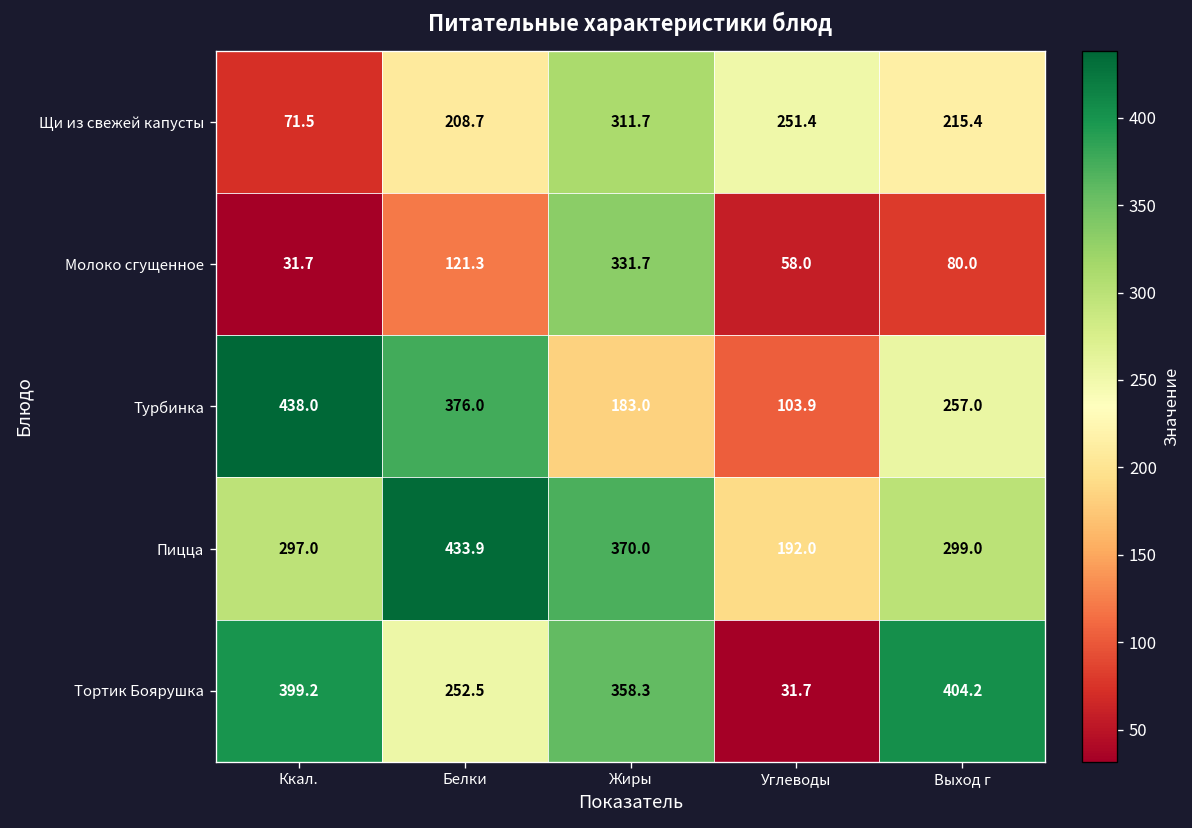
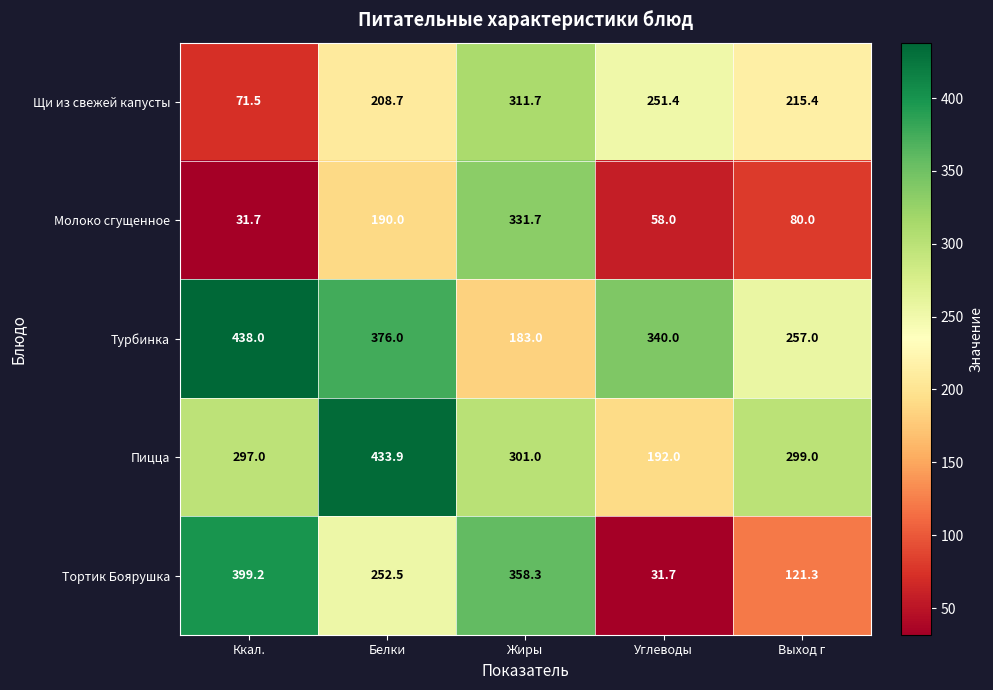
  {
    "Щи из свежей капусты": {
      "Ккал.": 71.5,
      "Белки": 208.7,
      "Жиры": 311.7,
      "Углеводы": 251.4,
      "Выход г": 215.4
    },
    "Молоко сгущенное": {
      "Ккал.": 31.7,
-     "Белки": 121.3,
+     "Белки": 190.0,
      "Жиры": 331.7,
      "Углеводы": 58.0,
      "Выход г": 80.0
    },
    "Турбинка": {
      "Ккал.": 438.0,
      "Белки": 376.0,
      "Жиры": 183.0,
-     "Углеводы": 103.9,
+     "Углеводы": 340.0,
      "Выход г": 257.0
    },
    "Пицца": {
      "Ккал.": 297.0,
      "Белки": 433.9,
-     "Жиры": 370.0,
+     "Жиры": 301.0,
      "Углеводы": 192.0,
      "Выход г": 299.0
    },
    "Тортик Боярушка": {
      "Ккал.": 399.2,
      "Белки": 252.5,
      "Жиры": 358.3,
      "Углеводы": 31.7,
-     "Выход г": 404.2
+     "Выход г": 121.3
    }
  }
